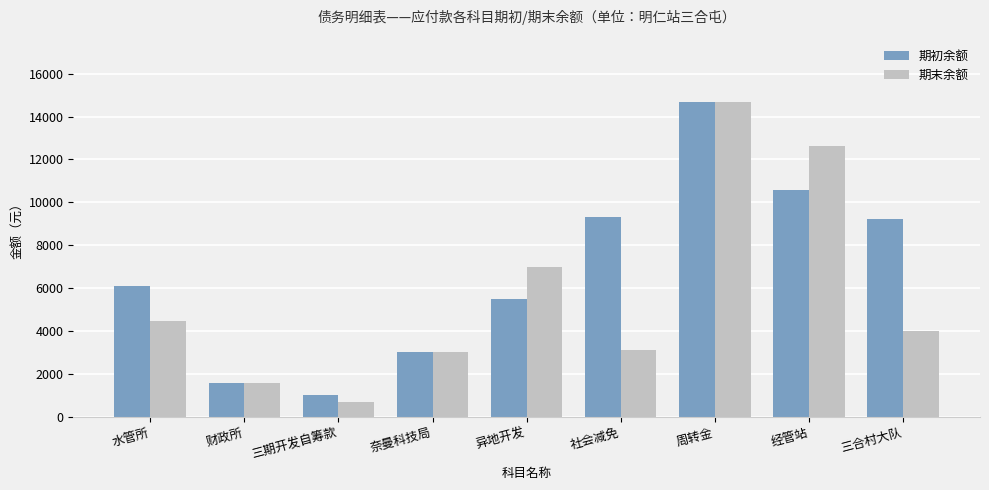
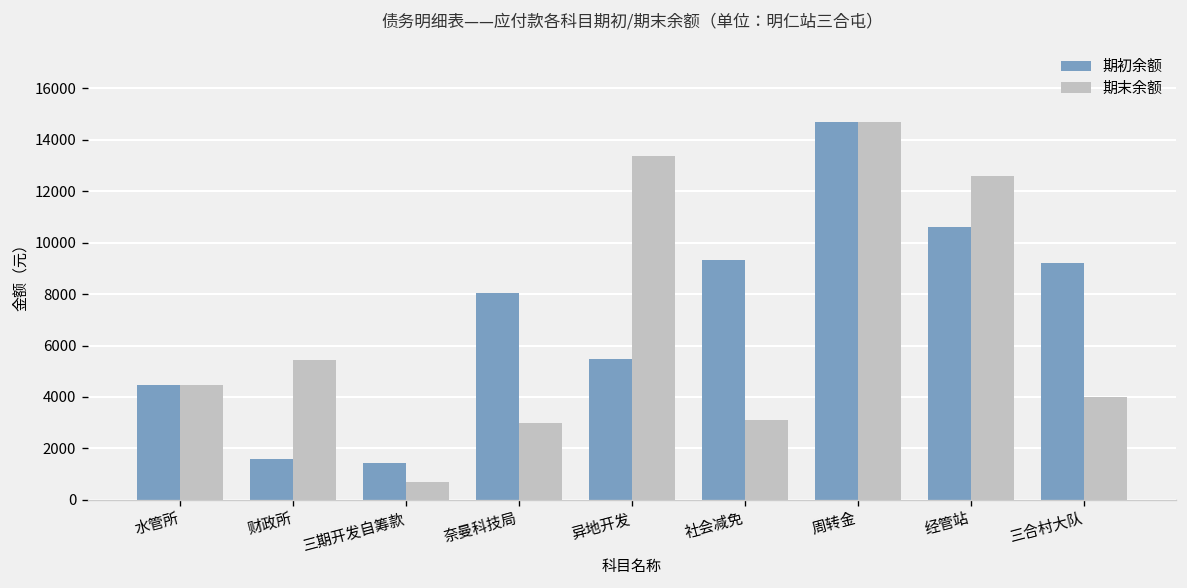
  {
    "期初余额": {
-     "水管所": 6100,
+     "水管所": 4500,
      "财政所": 1600,
-     "三期开发自筹款": 1000,
-     "奈曼科技局": 3000,
+     "三期开发自筹款": 1400,
+     "奈曼科技局": 8000,
      "异地开发": 5500,
      "社会减免": 9300,
      "周转金": 14700,
      "经管站": 10600,
      "三合村大队": 9200
    },
    "期末余额": {
      "水管所": 4500,
-     "财政所": 1600,
+     "财政所": 5400,
      "三期开发自筹款": 700,
      "奈曼科技局": 3000,
-     "异地开发": 7000,
+     "异地开发": 13400,
      "社会减免": 3100,
      "周转金": 14700,
      "经管站": 12600,
      "三合村大队": 4000
    }
  }
